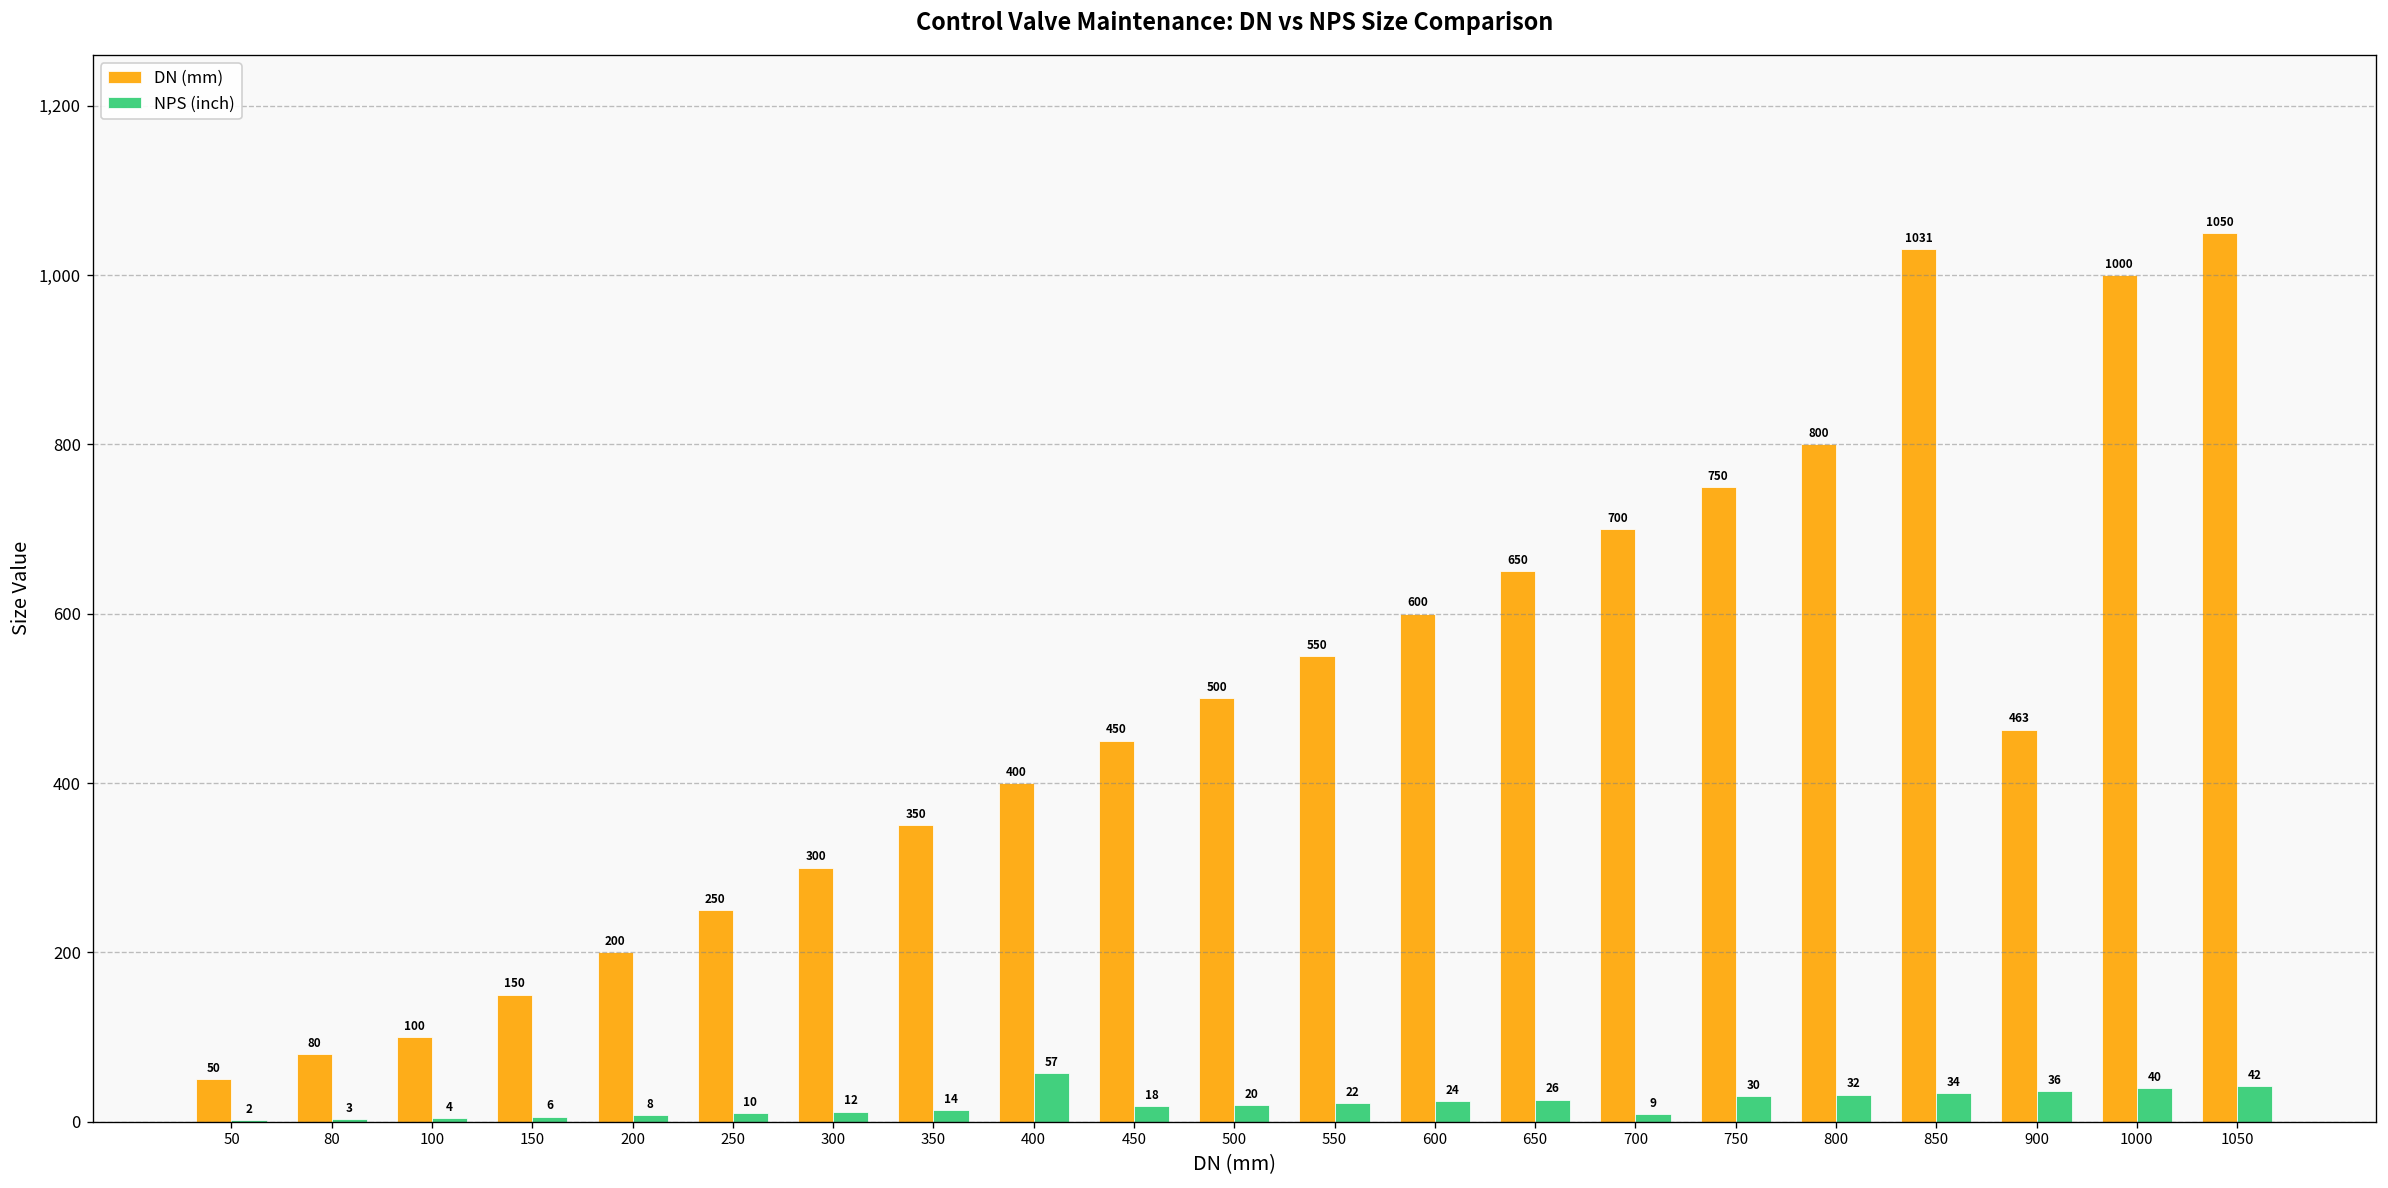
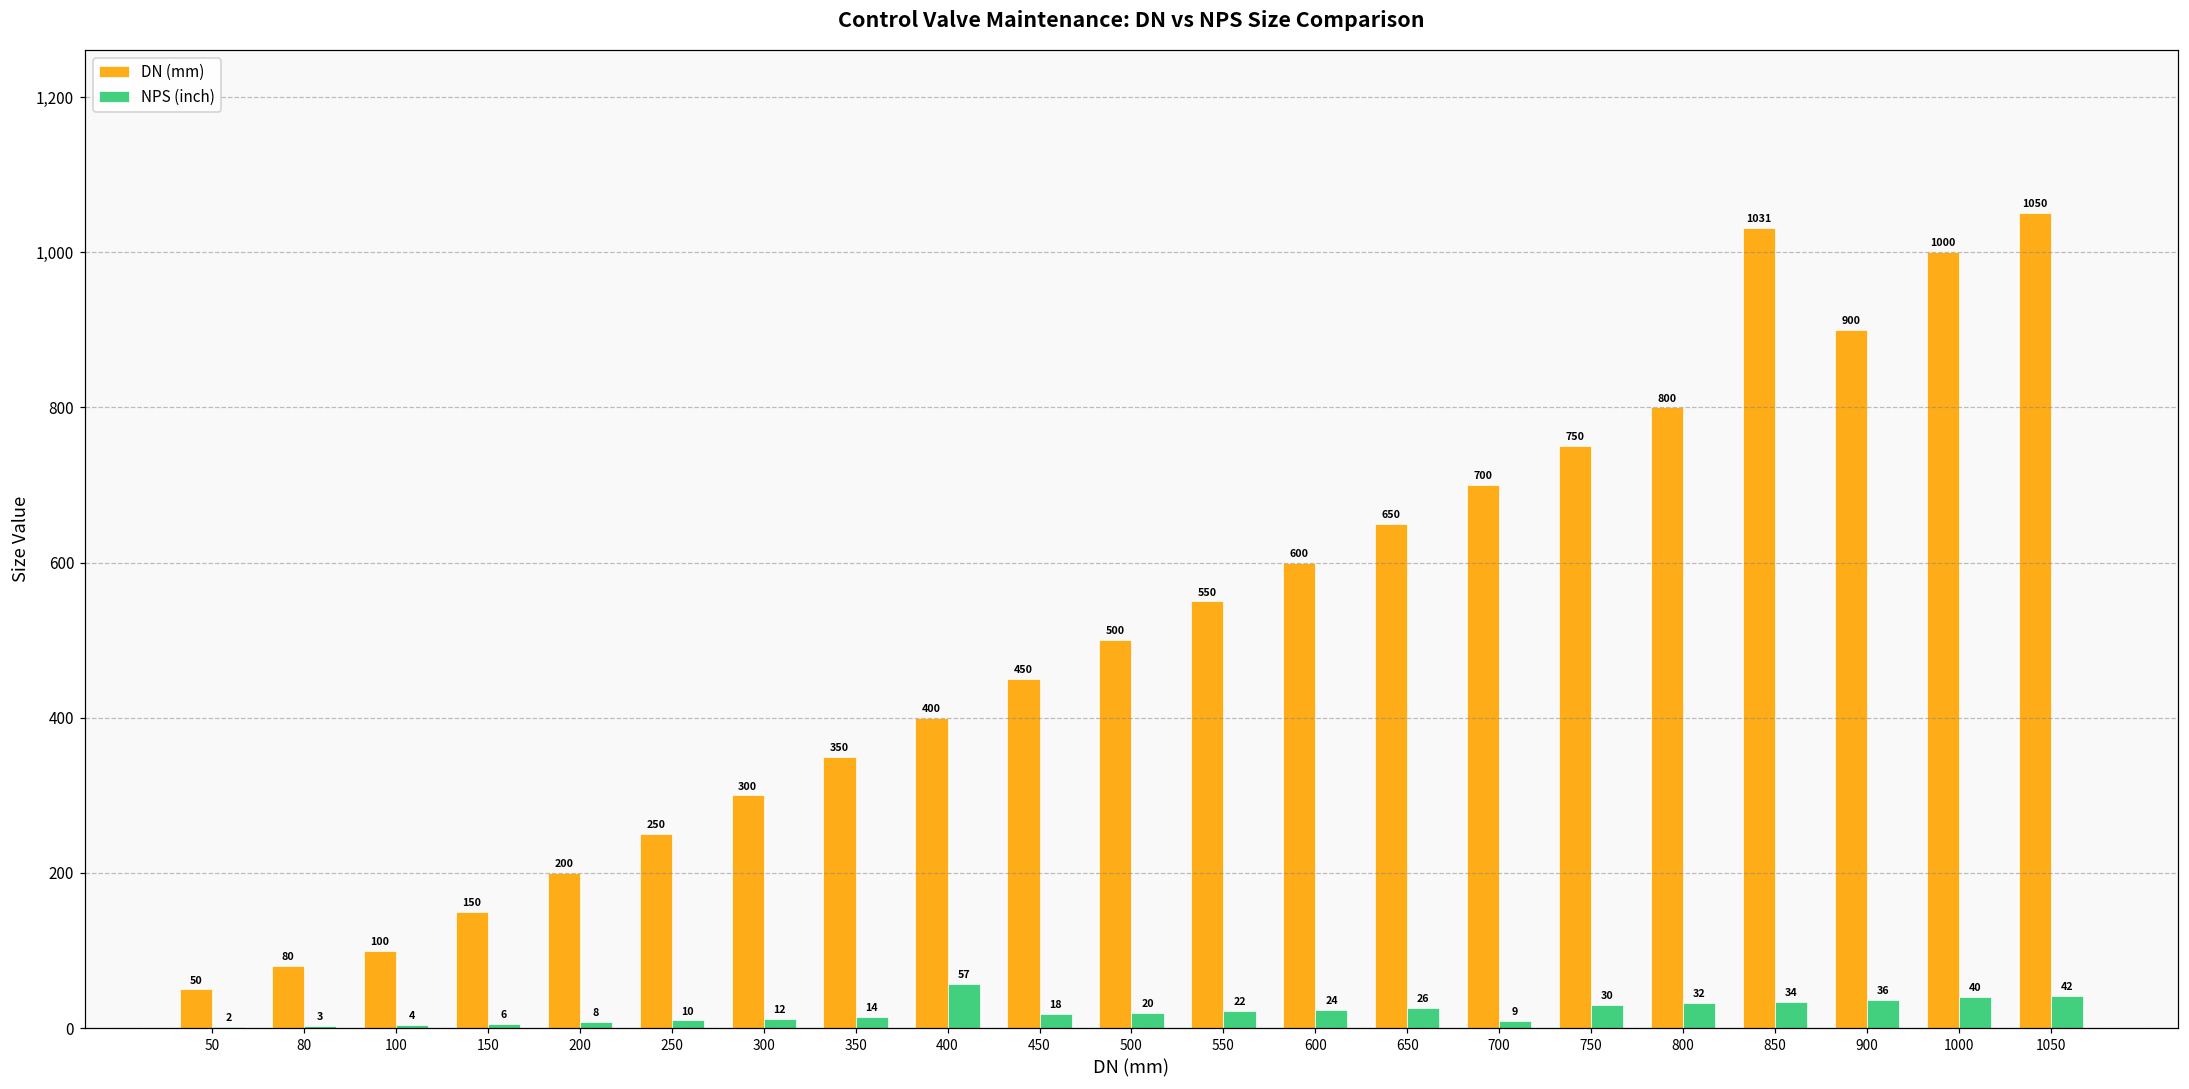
  {
    "DN (mm)": {
      "50": 50,
      "80": 80,
      "100": 100,
      "150": 150,
      "200": 200,
      "250": 250,
      "300": 300,
      "350": 350,
      "400": 400,
      "450": 450,
      "500": 500,
      "550": 550,
      "600": 600,
      "650": 650,
      "700": 700,
      "750": 750,
      "800": 800,
      "850": 1031,
-     "900": 463,
+     "900": 900,
      "1000": 1000,
      "1050": 1050
    },
    "NPS (inch)": {
      "50": 2,
      "80": 3,
      "100": 4,
      "150": 6,
      "200": 8,
      "250": 10,
      "300": 12,
      "350": 14,
      "400": 57,
      "450": 18,
      "500": 20,
      "550": 22,
      "600": 24,
      "650": 26,
      "700": 9,
      "750": 30,
      "800": 32,
      "850": 34,
      "900": 36,
      "1000": 40,
      "1050": 42
    }
  }
